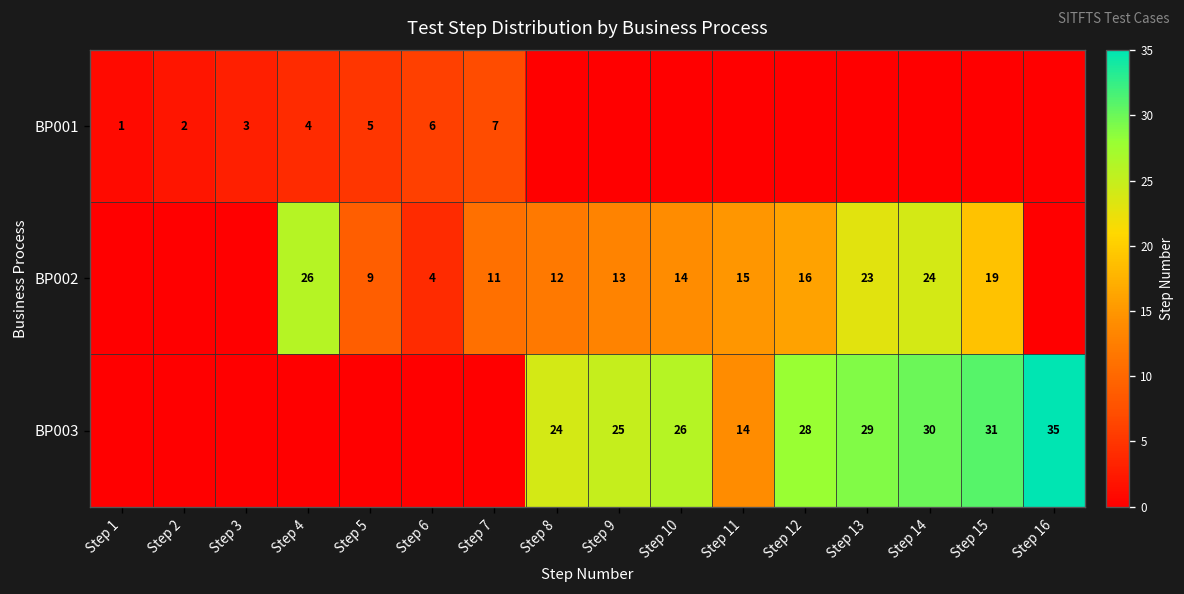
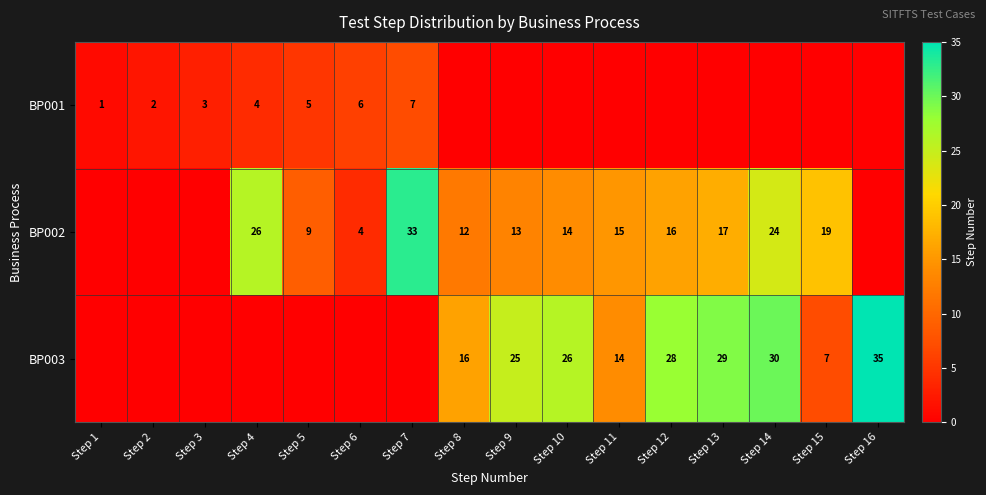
  {
    "BP001": {
      "Step 1": 1,
      "Step 2": 2,
      "Step 3": 3,
      "Step 4": 4,
      "Step 5": 5,
      "Step 6": 6,
      "Step 7": 7
    },
    "BP002": {
      "Step 4": 26,
      "Step 5": 9,
      "Step 6": 4,
-     "Step 7": 11,
+     "Step 7": 33,
      "Step 8": 12,
      "Step 9": 13,
      "Step 10": 14,
      "Step 11": 15,
      "Step 12": 16,
-     "Step 13": 23,
+     "Step 13": 17,
      "Step 14": 24,
      "Step 15": 19
    },
    "BP003": {
-     "Step 8": 24,
+     "Step 8": 16,
      "Step 9": 25,
      "Step 10": 26,
      "Step 11": 14,
      "Step 12": 28,
      "Step 13": 29,
      "Step 14": 30,
-     "Step 15": 31,
+     "Step 15": 7,
      "Step 16": 35
    }
  }
